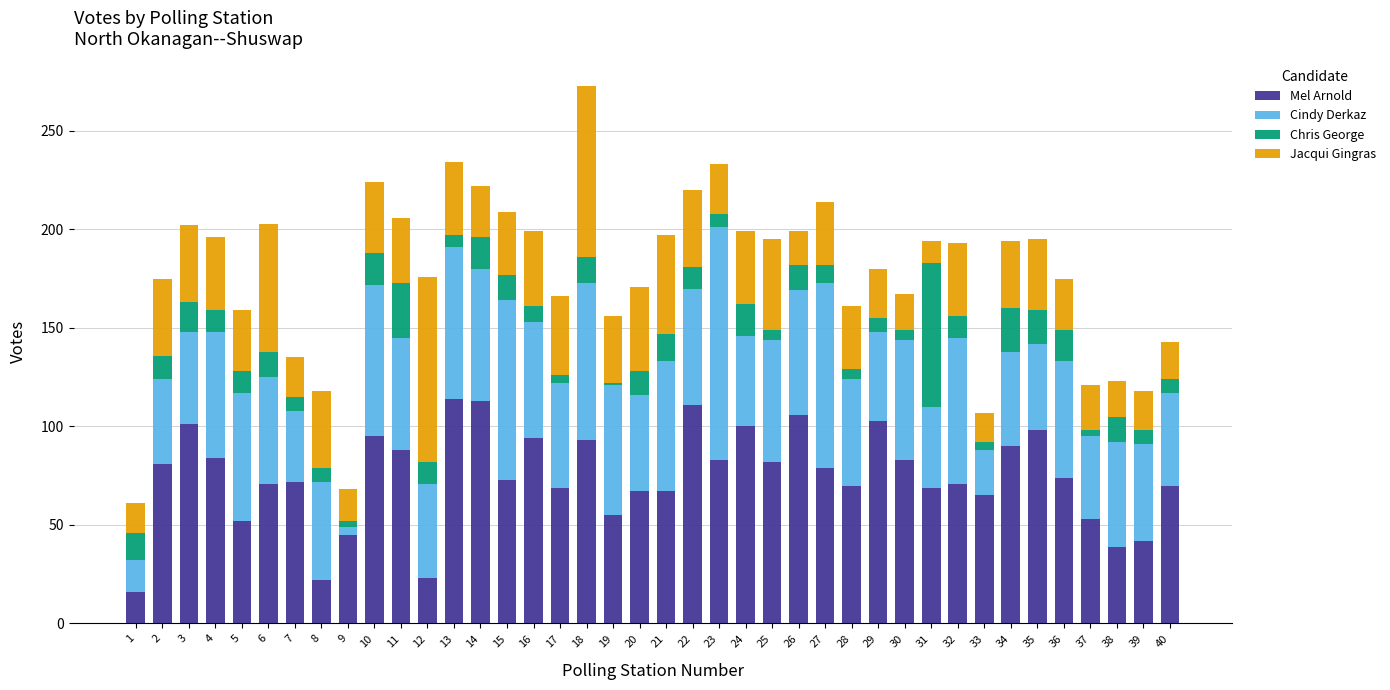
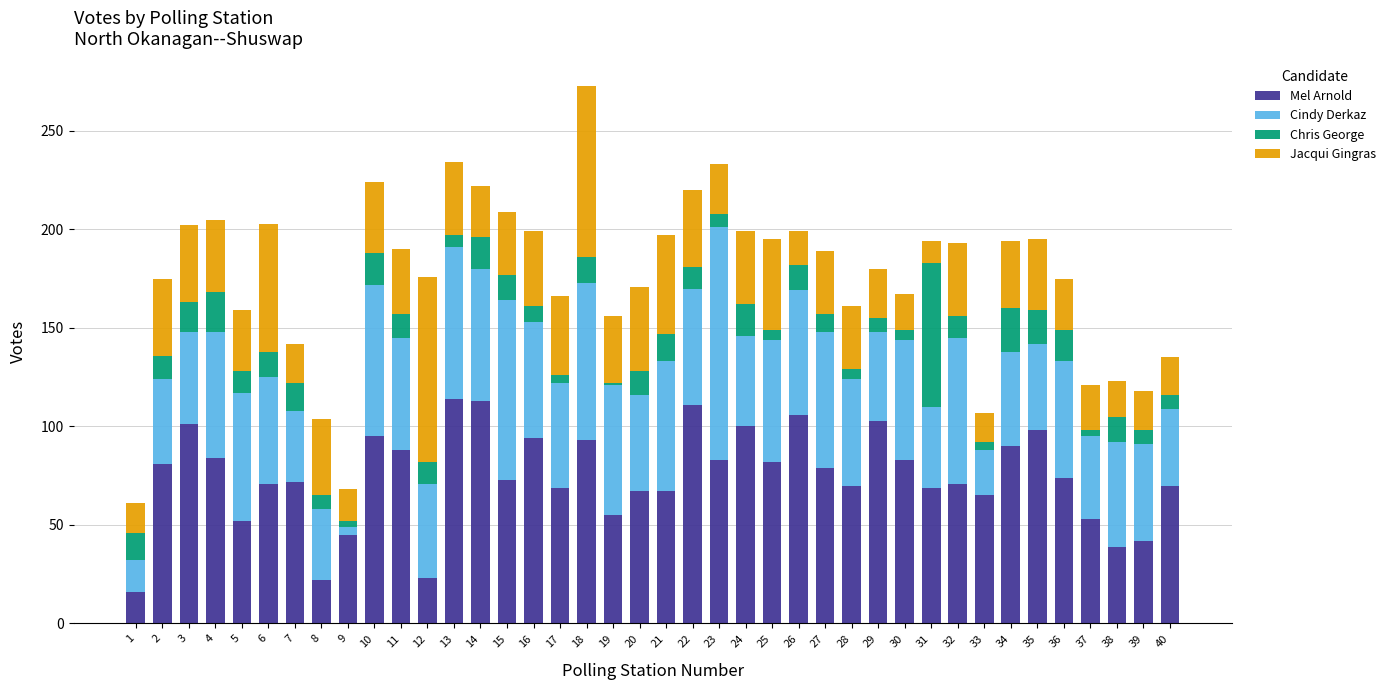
  {
    "Mel Arnold": {
      "1": 16,
      "2": 81,
      "3": 101,
      "4": 84,
      "5": 52,
      "6": 71,
      "7": 72,
      "8": 22,
      "9": 45,
      "10": 95,
      "11": 88,
      "12": 23,
      "13": 114,
      "14": 113,
      "15": 73,
      "16": 94,
      "17": 69,
      "18": 93,
      "19": 55,
      "20": 67,
      "21": 67,
      "22": 111,
      "23": 83,
      "24": 100,
      "25": 82,
      "26": 106,
      "27": 79,
      "28": 70,
      "29": 103,
      "30": 83,
      "31": 69,
      "32": 71,
      "33": 65,
      "34": 90,
      "35": 98,
      "36": 74,
      "37": 53,
      "38": 39,
      "39": 42,
      "40": 70
    },
    "Cindy Derkaz": {
      "1": 16,
      "2": 43,
      "3": 47,
      "4": 64,
      "5": 65,
      "6": 54,
      "7": 36,
-     "8": 50,
+     "8": 36,
      "9": 4,
      "10": 77,
      "11": 57,
      "12": 48,
      "13": 77,
      "14": 67,
      "15": 91,
      "16": 59,
      "17": 53,
      "18": 80,
      "19": 66,
      "20": 49,
      "21": 66,
      "22": 59,
      "23": 118,
      "24": 46,
      "25": 62,
      "26": 63,
-     "27": 94,
+     "27": 69,
      "28": 54,
      "29": 45,
      "30": 61,
      "31": 41,
      "32": 74,
      "33": 23,
      "34": 48,
      "35": 44,
      "36": 59,
      "37": 42,
      "38": 53,
      "39": 49,
-     "40": 47
+     "40": 39
    },
    "Chris George": {
      "1": 14,
      "2": 12,
      "3": 15,
-     "4": 11,
+     "4": 20,
      "5": 11,
      "6": 13,
-     "7": 7,
+     "7": 14,
      "8": 7,
      "9": 3,
      "10": 16,
-     "11": 28,
+     "11": 12,
      "12": 11,
      "13": 6,
      "14": 16,
      "15": 13,
      "16": 8,
      "17": 4,
      "18": 13,
      "20": 12,
      "21": 14,
      "22": 11,
      "23": 7,
      "24": 16,
      "25": 5,
      "26": 13,
      "27": 9,
      "28": 5,
      "29": 7,
      "30": 5,
      "31": 73,
      "32": 11,
      "33": 4,
      "34": 22,
      "35": 17,
      "36": 16,
      "37": 3,
      "38": 13,
      "39": 7,
      "40": 7
    },
    "Jacqui Gingras": {
      "1": 15,
      "2": 39,
      "3": 39,
      "4": 37,
      "5": 31,
      "6": 65,
      "7": 20,
      "8": 39,
      "9": 16,
      "10": 36,
      "11": 33,
      "12": 94,
      "13": 37,
      "14": 26,
      "15": 32,
      "16": 38,
      "17": 40,
      "18": 87,
      "19": 34,
      "20": 43,
      "21": 50,
      "22": 39,
      "23": 25,
      "24": 37,
      "25": 46,
      "26": 17,
      "27": 32,
      "28": 32,
      "29": 25,
      "30": 18,
      "31": 11,
      "32": 37,
      "33": 15,
      "34": 34,
      "35": 36,
      "36": 26,
      "37": 23,
      "38": 18,
      "39": 20,
      "40": 19
    }
  }
